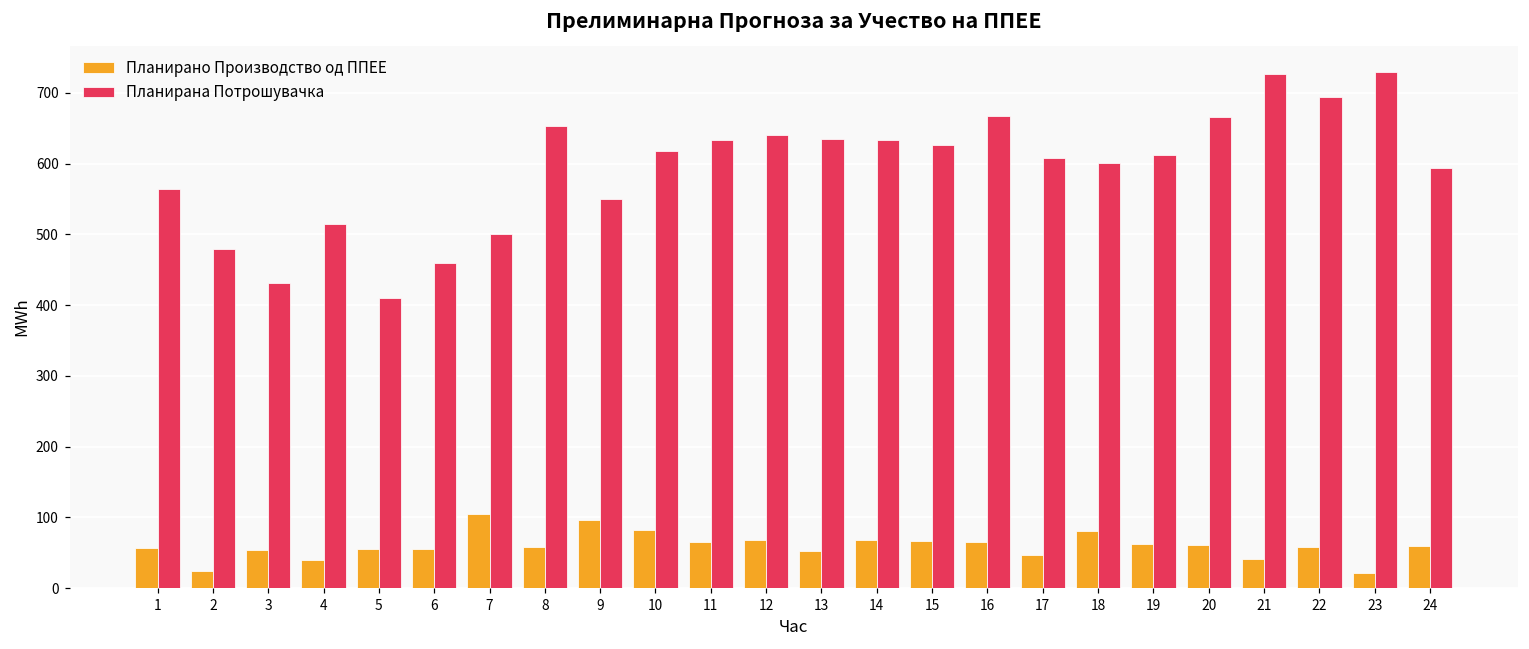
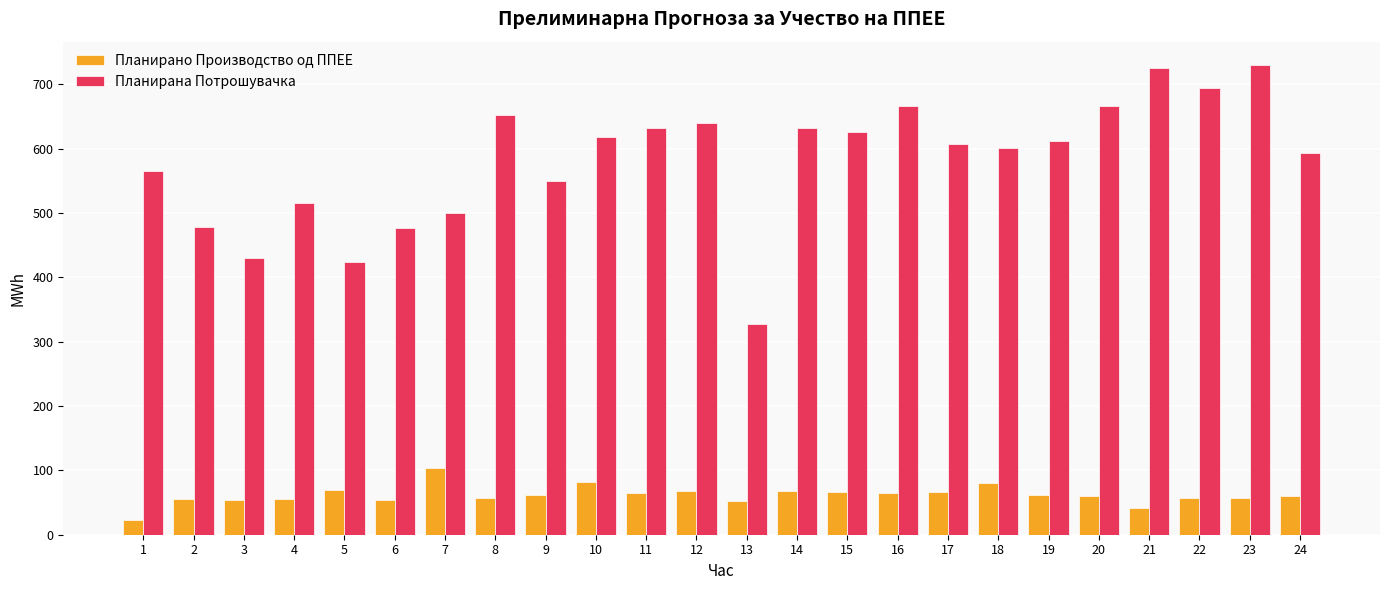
  {
    "Планирано Производство од ППЕЕ": {
-     "1": 60,
-     "2": 20,
+     "1": 20,
+     "2": 60,
      "3": 50,
-     "4": 40,
-     "5": 60,
+     "4": 60,
+     "5": 70,
      "6": 50,
      "7": 100,
      "8": 60,
-     "9": 100,
+     "9": 60,
      "10": 80,
      "11": 70,
      "12": 70,
      "13": 50,
      "14": 70,
      "15": 70,
      "16": 70,
-     "17": 50,
+     "17": 70,
      "18": 80,
      "19": 60,
      "20": 60,
      "21": 40,
      "22": 60,
-     "23": 20,
+     "23": 60,
      "24": 60
    },
    "Планирана Потрошувачка": {
      "1": 560,
      "2": 480,
      "3": 430,
      "4": 520,
-     "5": 410,
-     "6": 460,
+     "5": 420,
+     "6": 480,
      "7": 500,
      "8": 650,
      "9": 550,
      "10": 620,
      "11": 630,
      "12": 640,
-     "13": 630,
+     "13": 330,
      "14": 630,
      "15": 630,
      "16": 670,
      "17": 610,
      "18": 600,
      "19": 610,
      "20": 670,
      "21": 730,
      "22": 690,
      "23": 730,
      "24": 590
    }
  }
